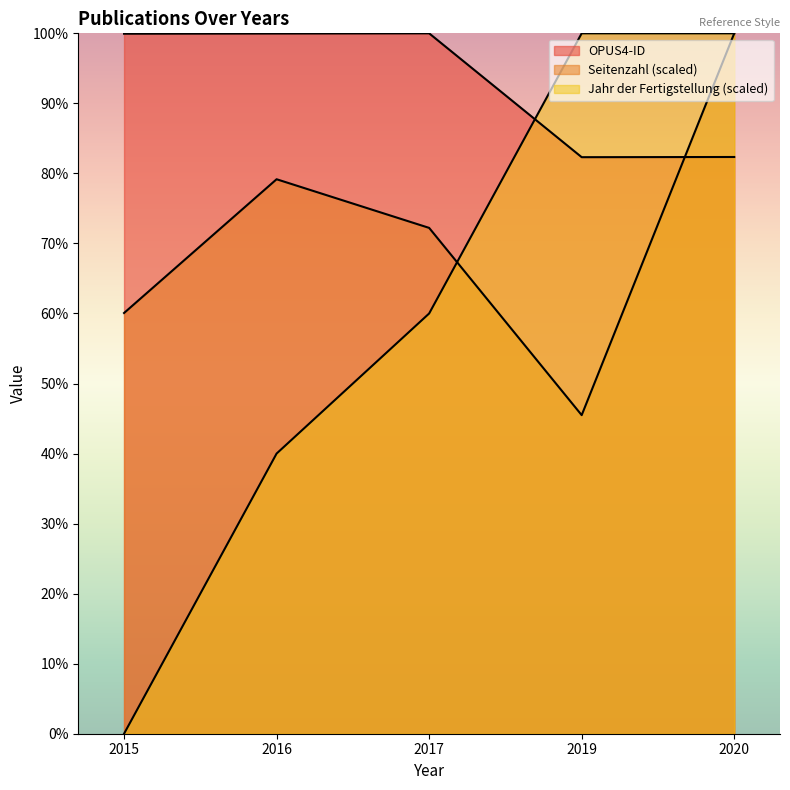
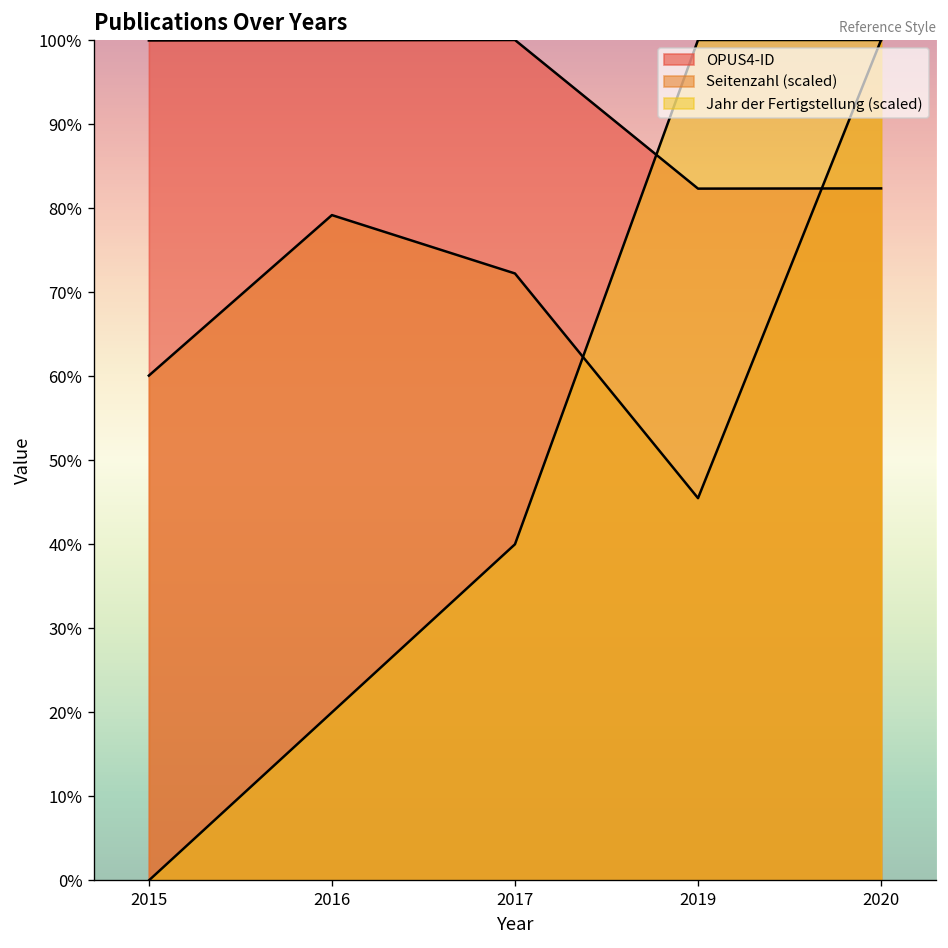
  {
    "Jahr der Fertigstellung (scaled)": {
      "2015": "0%",
-     "2016": "40%",
-     "2017": "60%",
+     "2016": "20%",
+     "2017": "40%",
      "2019": "100%"
    }
  }
